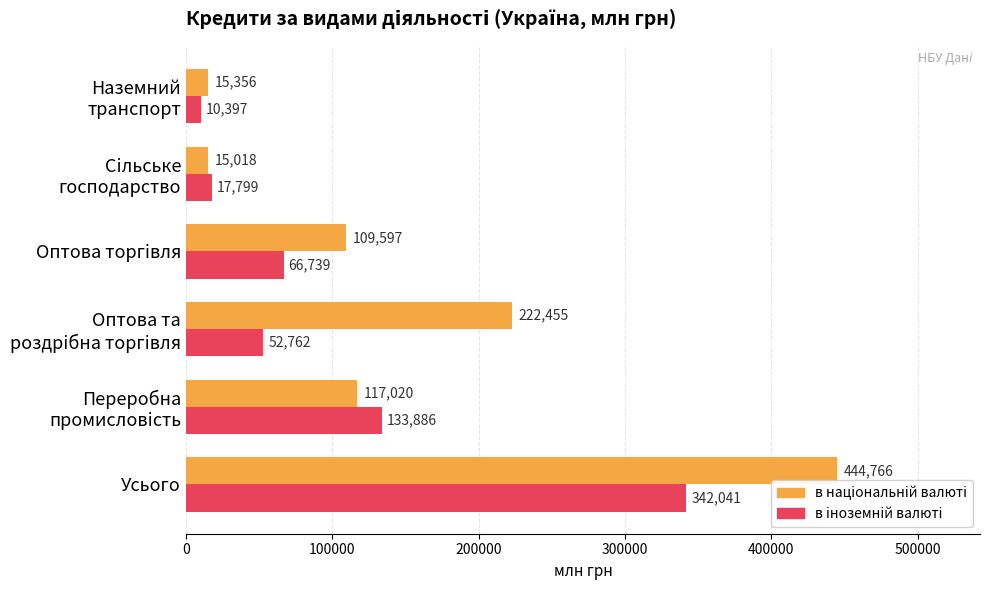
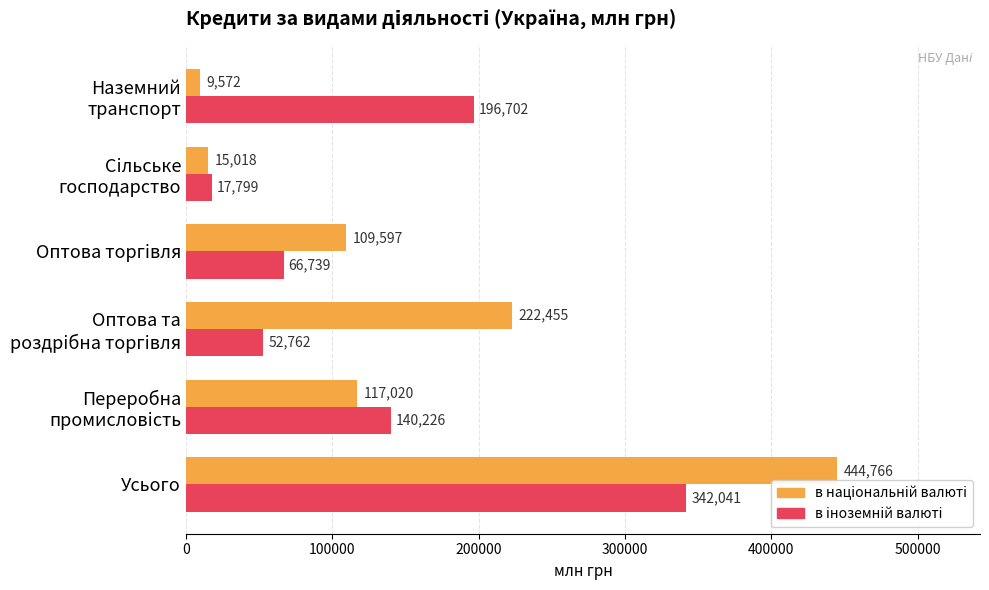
  {
    "в національній валюті": {
-     "Наземний транспорт": "15,356",
+     "Наземний транспорт": "9,572",
      "Сільське господарство": "15,018",
      "Оптова торгівля": "109,597",
      "Оптова та роздрібна торгівля": "222,455",
      "Переробна промисловість": "117,020",
      "Усього": "444,766"
    },
    "в іноземній валюті": {
-     "Наземний транспорт": "10,397",
+     "Наземний транспорт": "196,702",
      "Сільське господарство": "17,799",
      "Оптова торгівля": "66,739",
      "Оптова та роздрібна торгівля": "52,762",
-     "Переробна промисловість": "133,886",
+     "Переробна промисловість": "140,226",
      "Усього": "342,041"
    }
  }
